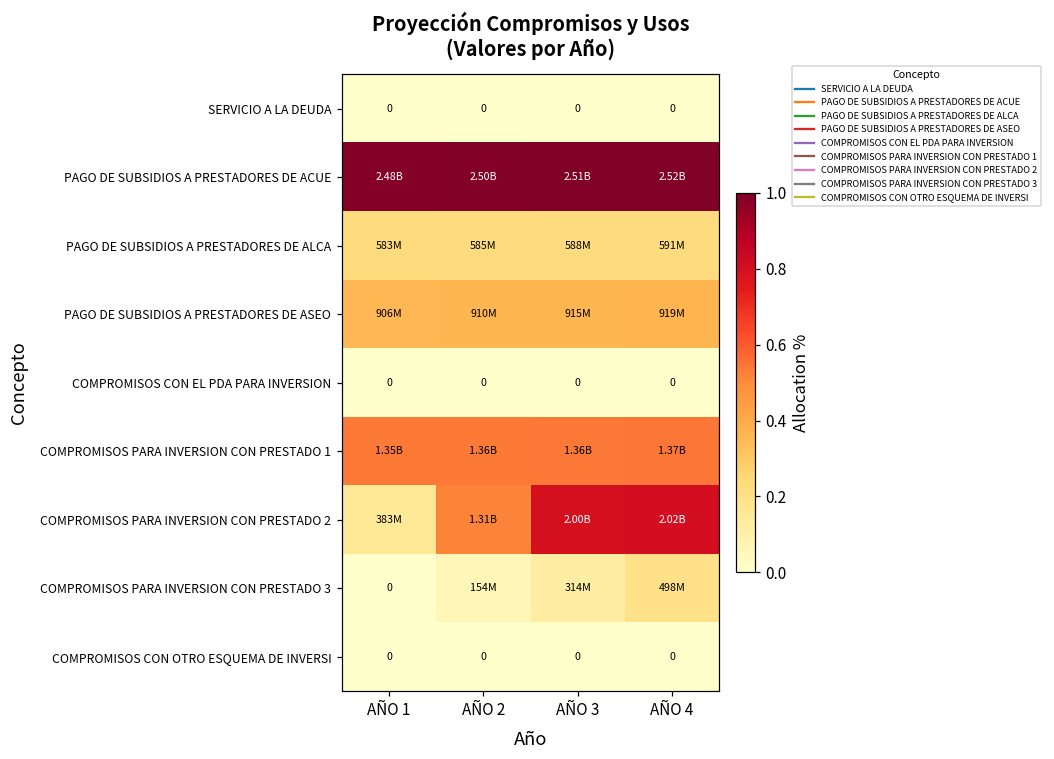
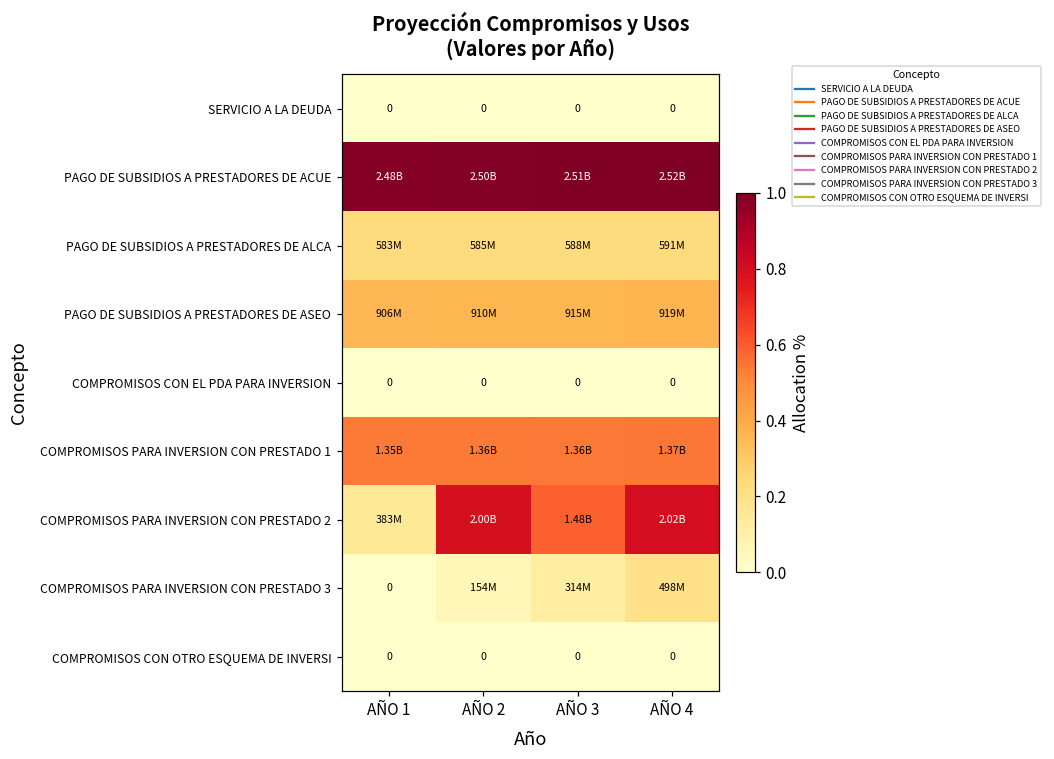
  {
    "SERVICIO A LA DEUDA": {
      "AÑO 1": "0",
      "AÑO 2": "0",
      "AÑO 3": "0",
      "AÑO 4": "0"
    },
    "PAGO DE SUBSIDIOS A PRESTADORES DE ACUE": {
      "AÑO 1": "2.48B",
      "AÑO 2": "2.50B",
      "AÑO 3": "2.51B",
      "AÑO 4": "2.52B"
    },
    "PAGO DE SUBSIDIOS A PRESTADORES DE ALCA": {
      "AÑO 1": "583M",
      "AÑO 2": "585M",
      "AÑO 3": "588M",
      "AÑO 4": "591M"
    },
    "PAGO DE SUBSIDIOS A PRESTADORES DE ASEO": {
      "AÑO 1": "906M",
      "AÑO 2": "910M",
      "AÑO 3": "915M",
      "AÑO 4": "919M"
    },
    "COMPROMISOS CON EL PDA PARA INVERSION": {
      "AÑO 1": "0",
      "AÑO 2": "0",
      "AÑO 3": "0",
      "AÑO 4": "0"
    },
    "COMPROMISOS PARA INVERSION CON PRESTADO 1": {
      "AÑO 1": "1.35B",
      "AÑO 2": "1.36B",
      "AÑO 3": "1.36B",
      "AÑO 4": "1.37B"
    },
    "COMPROMISOS PARA INVERSION CON PRESTADO 2": {
      "AÑO 1": "383M",
-     "AÑO 2": "1.31B",
-     "AÑO 3": "2.00B",
+     "AÑO 2": "2.00B",
+     "AÑO 3": "1.48B",
      "AÑO 4": "2.02B"
    },
    "COMPROMISOS PARA INVERSION CON PRESTADO 3": {
      "AÑO 1": "0",
      "AÑO 2": "154M",
      "AÑO 3": "314M",
      "AÑO 4": "498M"
    },
    "COMPROMISOS CON OTRO ESQUEMA DE INVERSI": {
      "AÑO 1": "0",
      "AÑO 2": "0",
      "AÑO 3": "0",
      "AÑO 4": "0"
    }
  }
